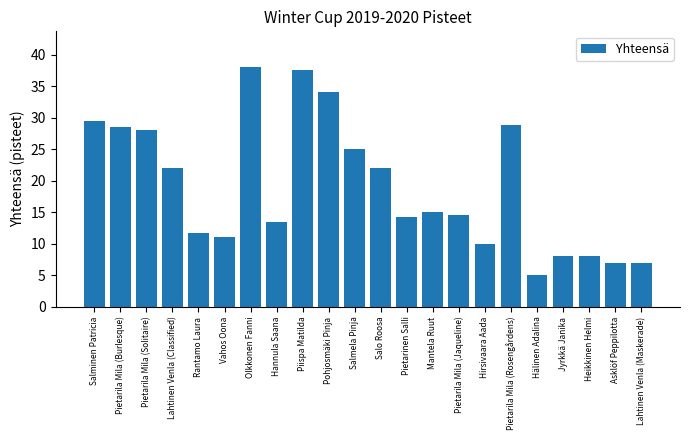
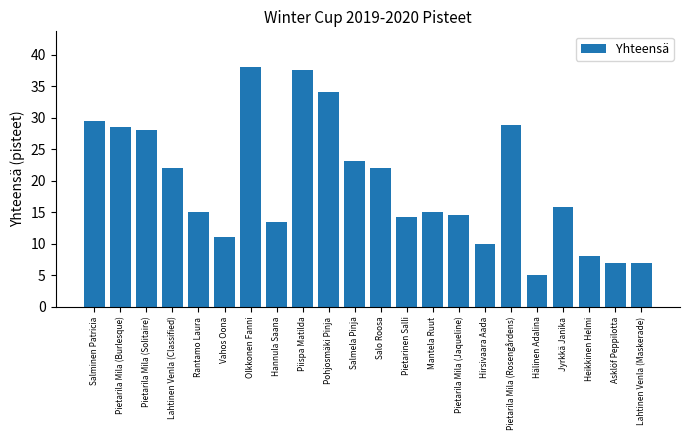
  {
    "Salminen Patricia": 30,
    "Pietarila Mila (Burlesque)": 29,
    "Pietarila Mila (Solitaire)": 28,
    "Lahtinen Venla (Classified)": 22,
-   "Rantamo Laura": 12,
+   "Rantamo Laura": 15,
    "Vahos Oona": 11,
    "Olkkonen Fanni": 38,
    "Hannula Saana": 14,
    "Piispa Matilda": 38,
    "Pohjosmäki Pinja": 34,
-   "Salmela Pinja": 25,
+   "Salmela Pinja": 23,
    "Salo Roosa": 22,
    "Pietarinen Salli": 14,
    "Mantela Ruut": 15,
    "Pietarila Mila (Jaqueline)": 15,
    "Hirsivaara Aada": 10,
    "Pietarila Mila (Rosengårdens)": 29,
    "Hälinen Adalina": 5,
-   "Jyrkkä Janika": 8,
+   "Jyrkkä Janika": 16,
    "Heikkinen Helmi": 8,
    "Asklöf Peppilotta": 7,
    "Lahtinen Venla (Maskerade)": 7
  }
